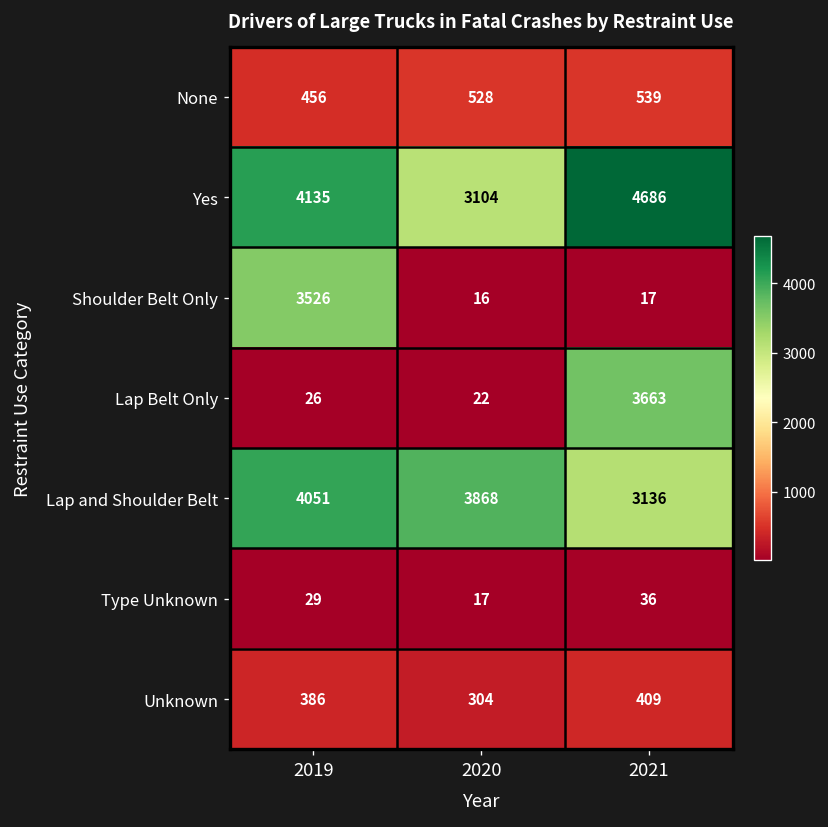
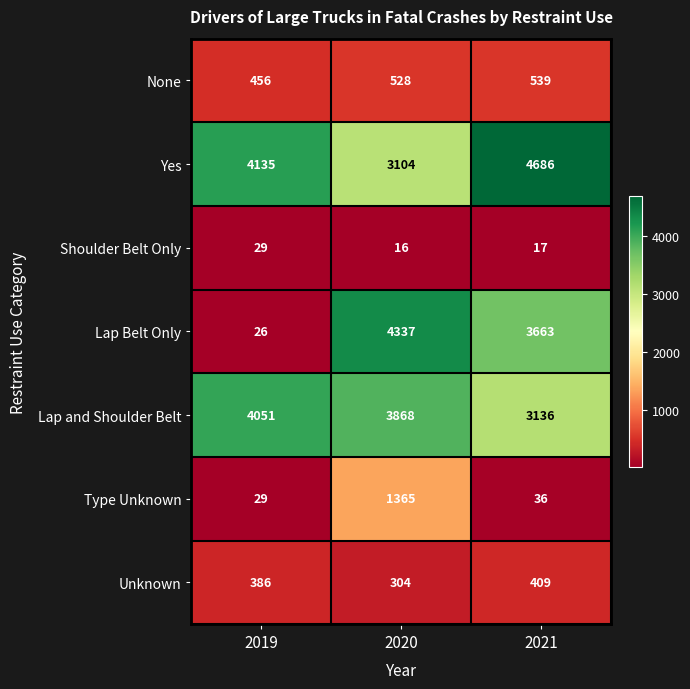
  {
    "None": {
      "2019": 456,
      "2020": 528,
      "2021": 539
    },
    "Yes": {
      "2019": 4135,
      "2020": 3104,
      "2021": 4686
    },
    "Shoulder Belt Only": {
-     "2019": 3526,
+     "2019": 29,
      "2020": 16,
      "2021": 17
    },
    "Lap Belt Only": {
      "2019": 26,
-     "2020": 22,
+     "2020": 4337,
      "2021": 3663
    },
    "Lap and Shoulder Belt": {
      "2019": 4051,
      "2020": 3868,
      "2021": 3136
    },
    "Type Unknown": {
      "2019": 29,
-     "2020": 17,
+     "2020": 1365,
      "2021": 36
    },
    "Unknown": {
      "2019": 386,
      "2020": 304,
      "2021": 409
    }
  }
